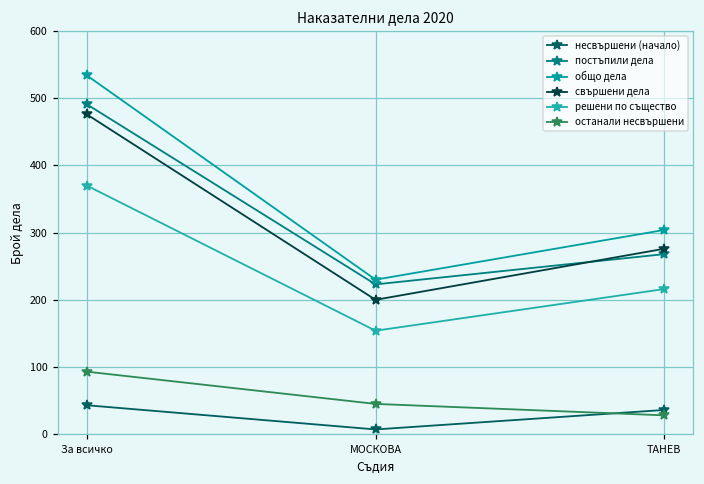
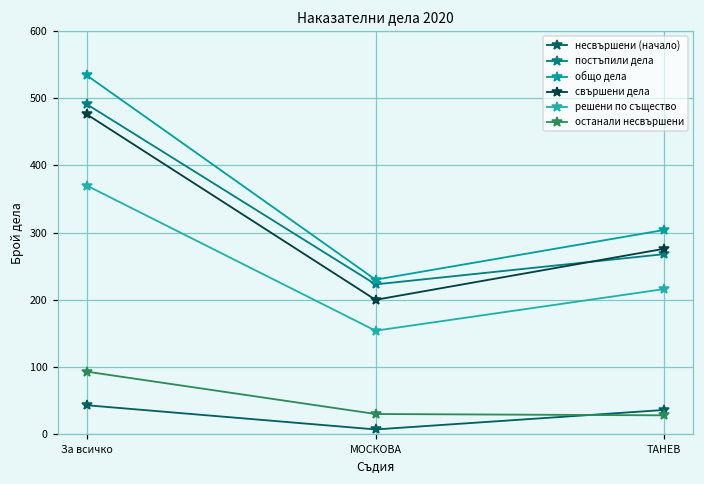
  {
    "останали несвършени": {
      "За всичко": 90,
-     "МОСКОВА": 50,
+     "МОСКОВА": 30,
      "ТАНЕВ": 30
    }
  }
